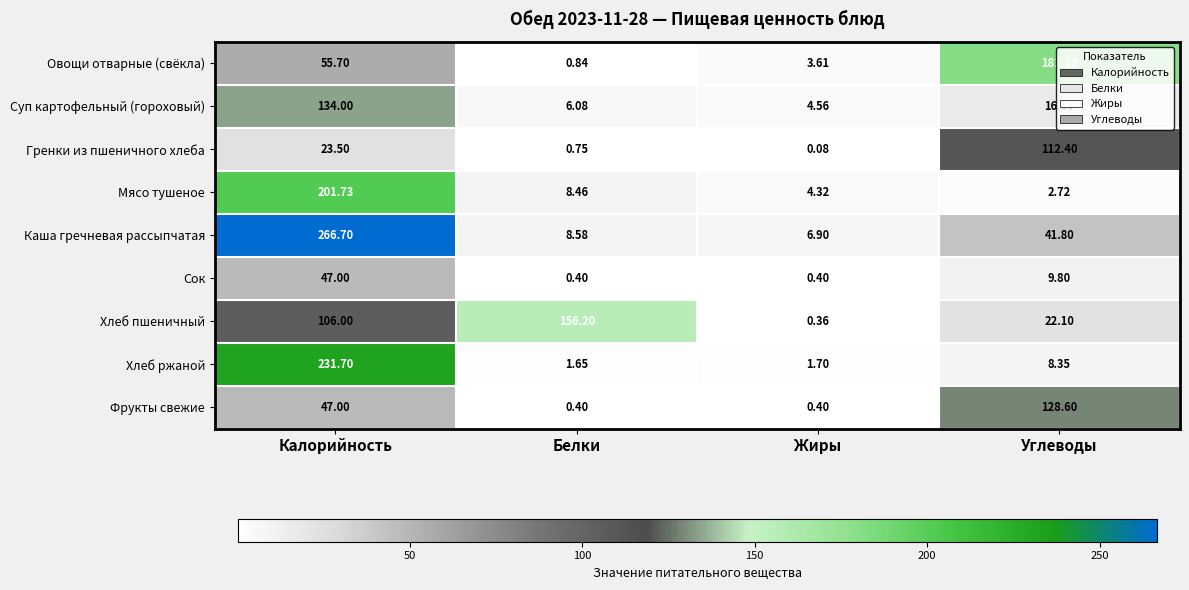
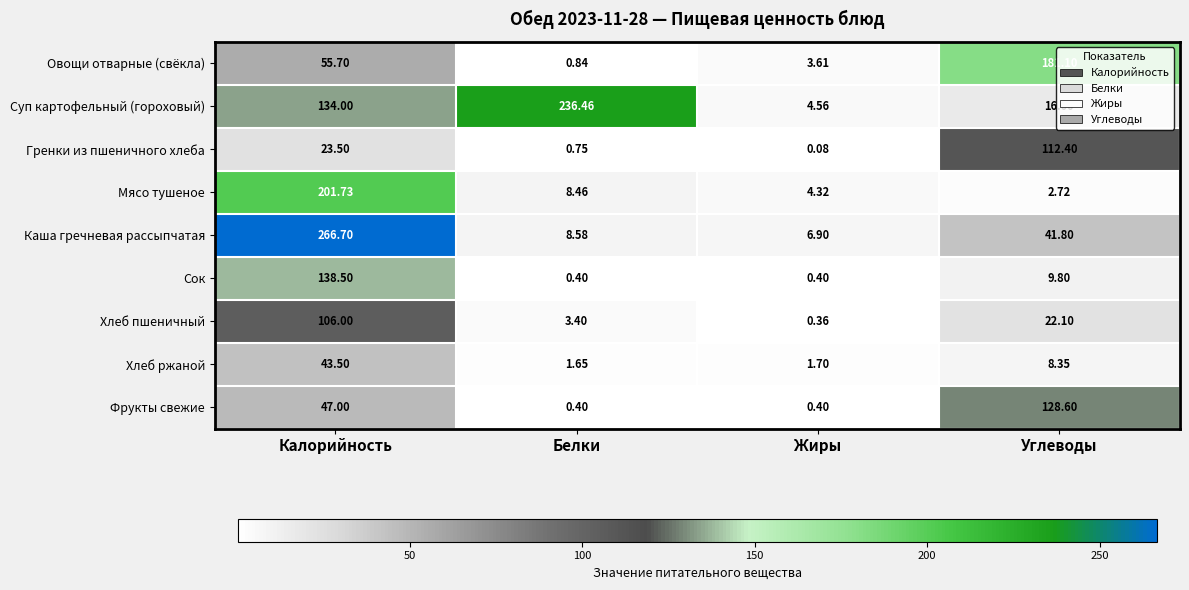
  {
    "Овощи отварные (свёкла)": {
      "Калорийность": 55.70,
      "Белки": 0.84,
      "Жиры": 3.61
    },
    "Суп картофельный (гороховый)": {
      "Калорийность": 134.00,
-     "Белки": 6.08,
+     "Белки": 236.46,
      "Жиры": 4.56
    },
    "Гренки из пшеничного хлеба": {
      "Калорийность": 23.50,
      "Белки": 0.75,
      "Жиры": 0.08,
      "Углеводы": 112.40
    },
    "Мясо тушеное": {
      "Калорийность": 201.73,
      "Белки": 8.46,
      "Жиры": 4.32,
      "Углеводы": 2.72
    },
    "Каша гречневая рассыпчатая": {
      "Калорийность": 266.70,
      "Белки": 8.58,
      "Жиры": 6.90,
      "Углеводы": 41.80
    },
    "Сок": {
-     "Калорийность": 47.00,
+     "Калорийность": 138.50,
      "Белки": 0.40,
      "Жиры": 0.40,
      "Углеводы": 9.80
    },
    "Хлеб пшеничный": {
      "Калорийность": 106.00,
-     "Белки": 156.20,
+     "Белки": 3.40,
      "Жиры": 0.36,
      "Углеводы": 22.10
    },
    "Хлеб ржаной": {
-     "Калорийность": 231.70,
+     "Калорийность": 43.50,
      "Белки": 1.65,
      "Жиры": 1.70,
      "Углеводы": 8.35
    },
    "Фрукты свежие": {
      "Калорийность": 47.00,
      "Белки": 0.40,
      "Жиры": 0.40,
      "Углеводы": 128.60
    }
  }
